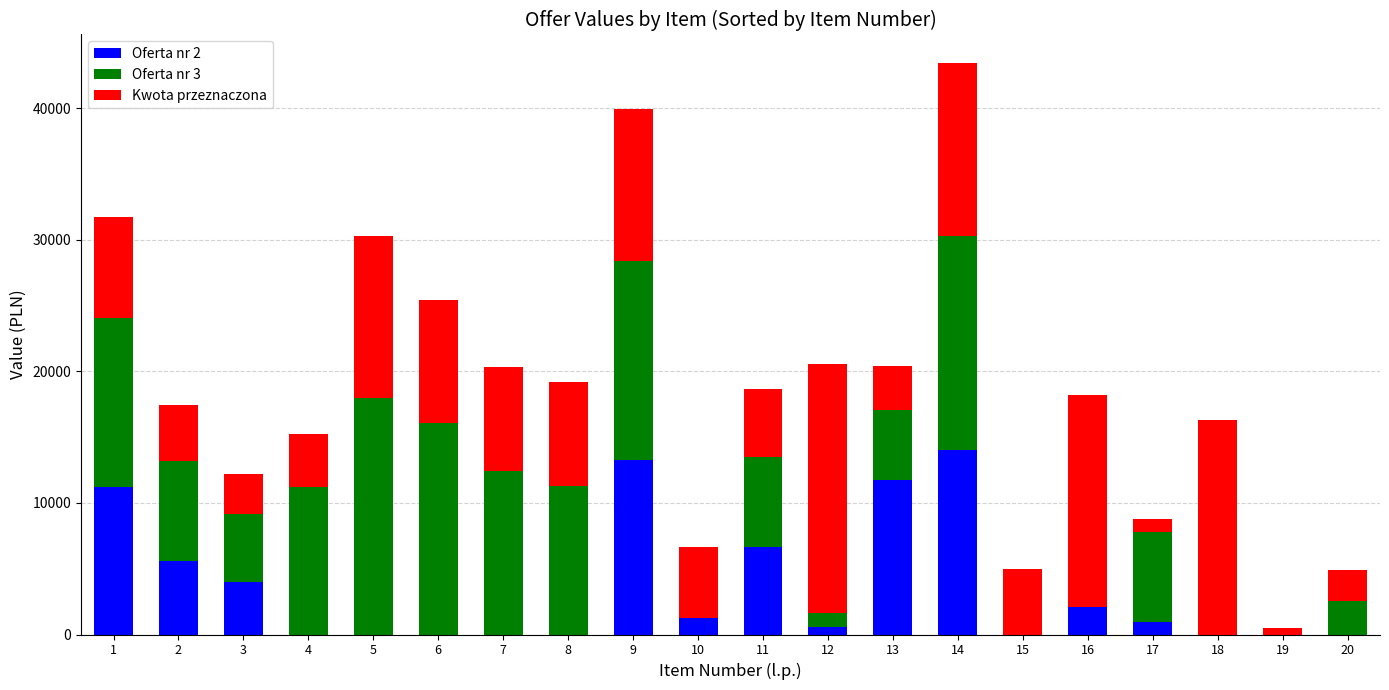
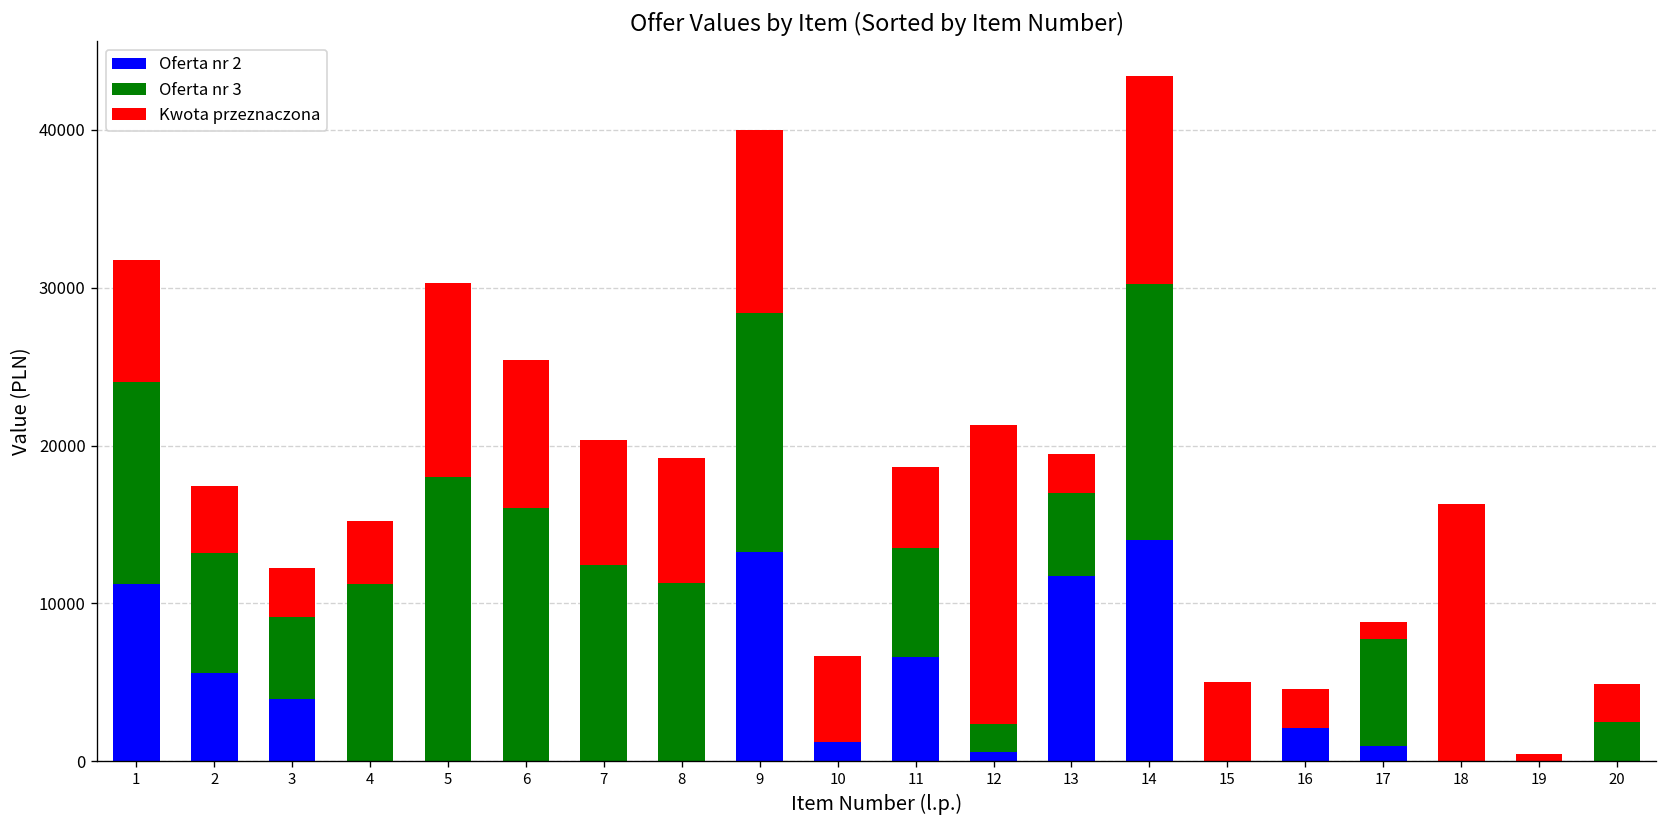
  {
    "Oferta nr 2": {
      "1": 11200,
      "2": 5600,
      "3": 4000,
      "4": 0,
      "5": 0,
      "6": 0,
      "7": 0,
      "8": 0,
      "9": 13300,
      "10": 1200,
      "11": 6600,
      "12": 600,
      "13": 11800,
      "14": 14000,
      "15": 0,
      "16": 2100,
      "17": 1000,
      "18": 0,
      "19": 0,
      "20": 0
    },
    "Oferta nr 3": {
      "1": 12800,
      "2": 7600,
      "3": 5200,
      "4": 11200,
      "5": 18000,
      "6": 16100,
      "7": 12400,
      "8": 11300,
      "9": 15100,
      "10": 0,
      "11": 6900,
-     "12": 1100,
+     "12": 1800,
      "13": 5300,
      "14": 16200,
      "15": 0,
      "16": 0,
      "17": 6800,
      "18": 0,
      "19": 0,
      "20": 2500
    },
    "Kwota przeznaczona": {
      "1": 7700,
      "2": 4200,
      "3": 3100,
      "4": 4000,
      "5": 12300,
      "6": 9300,
      "7": 7900,
      "8": 7900,
      "9": 11600,
      "10": 5400,
      "11": 5200,
      "12": 18900,
-     "13": 3400,
+     "13": 2400,
      "14": 13200,
      "15": 5000,
-     "16": 16100,
+     "16": 2500,
      "17": 1000,
      "18": 16300,
      "19": 500,
      "20": 2400
    }
  }
